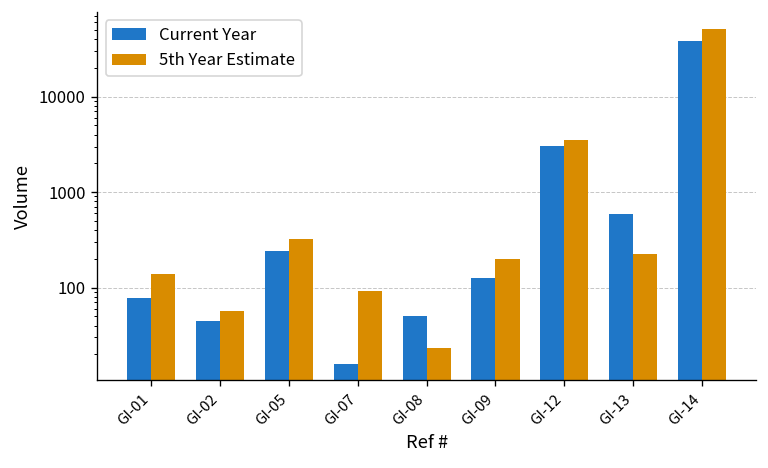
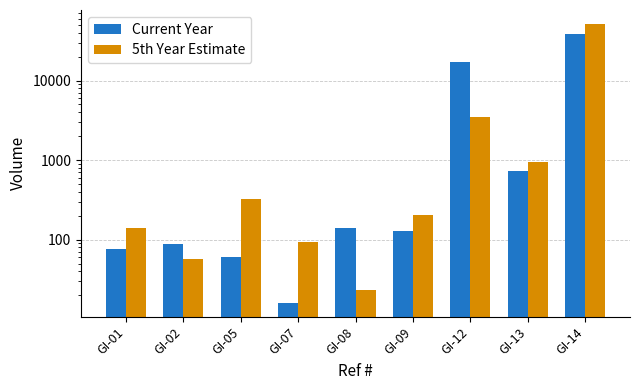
  {
    "Current Year": {
      "GI-01": 80,
-     "GI-02": 50,
-     "GI-05": 240,
+     "GI-02": 90,
+     "GI-05": 60,
      "GI-07": 16,
-     "GI-08": 50,
+     "GI-08": 140,
      "GI-09": 130,
-     "GI-12": 3000,
-     "GI-13": 600,
+     "GI-12": 17000,
+     "GI-13": 700,
      "GI-14": 40000
    },
    "5th Year Estimate": {
      "GI-01": 140,
      "GI-02": 60,
      "GI-05": 320,
      "GI-07": 90,
      "GI-08": 23,
      "GI-09": 200,
      "GI-12": 4000,
-     "GI-13": 230,
+     "GI-13": 1000,
      "GI-14": 50000
    }
  }
